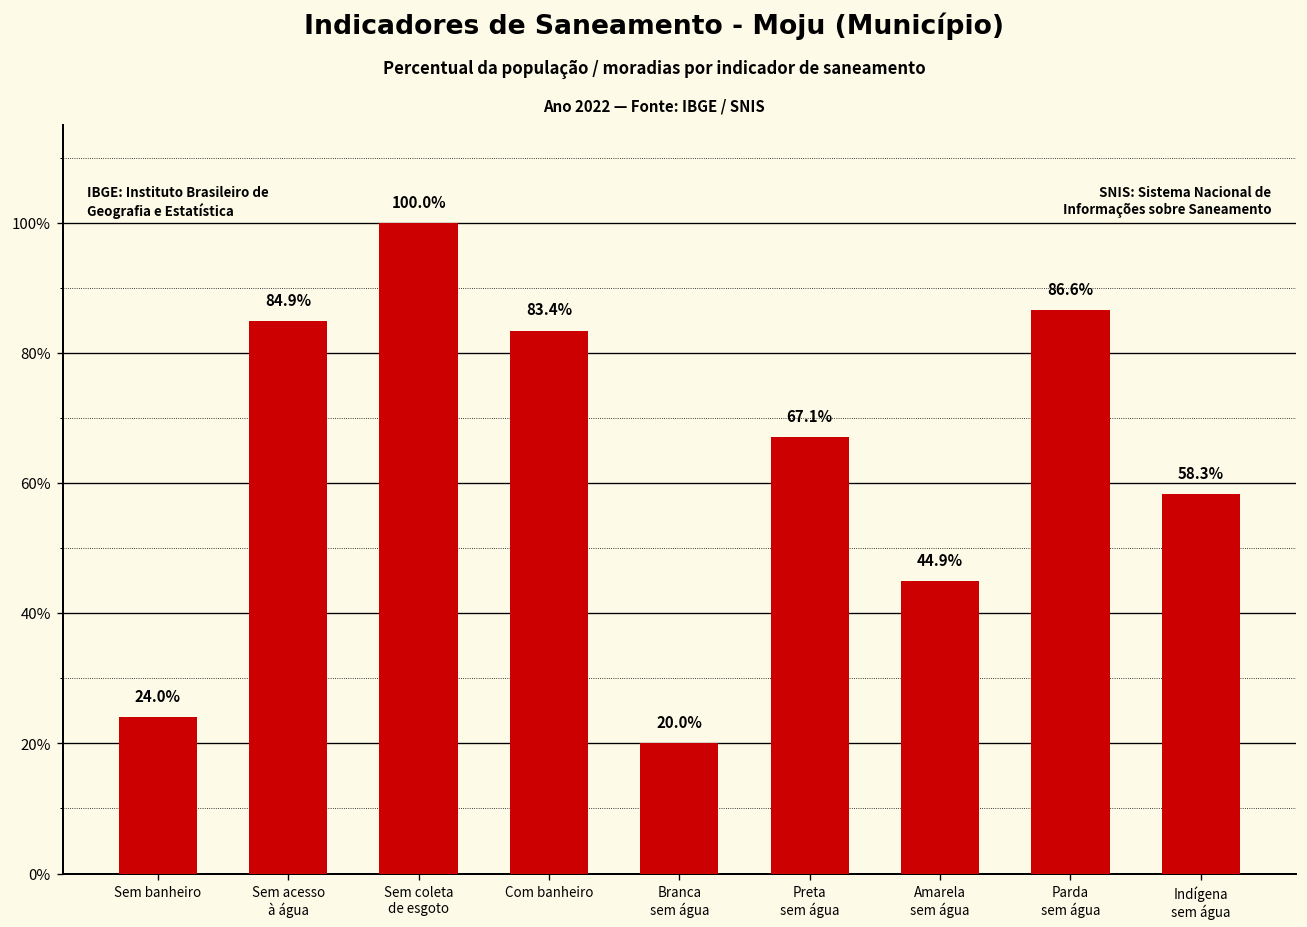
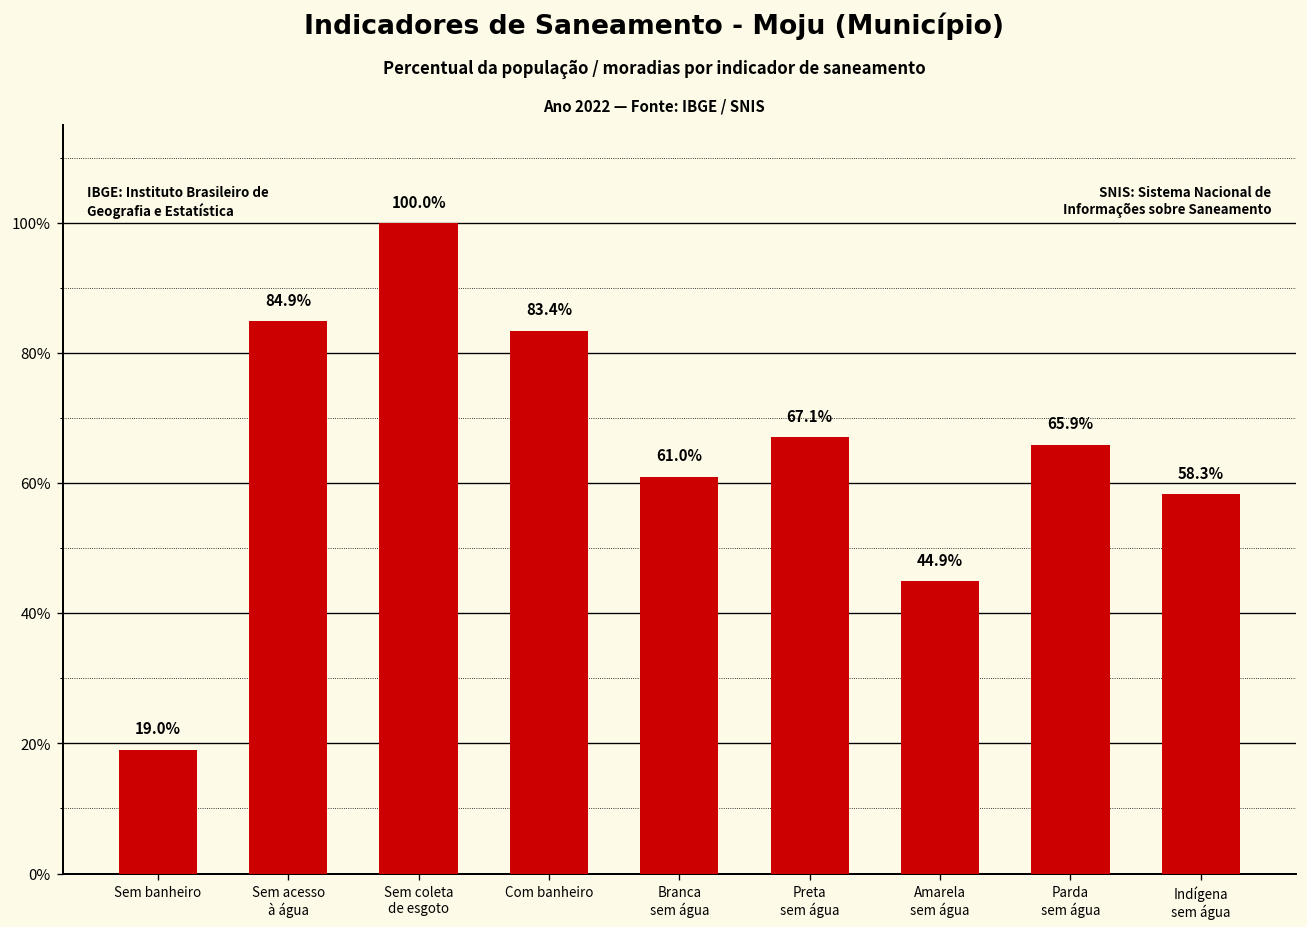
  {
-   "Sem banheiro": "24.0%",
+   "Sem banheiro": "19.0%",
    "Sem acesso à água": "84.9%",
    "Sem coleta de esgoto": "100.0%",
    "Com banheiro": "83.4%",
-   "Branca sem água": "20.0%",
+   "Branca sem água": "61.0%",
    "Preta sem água": "67.1%",
    "Amarela sem água": "44.9%",
-   "Parda sem água": "86.6%",
+   "Parda sem água": "65.9%",
    "Indígena sem água": "58.3%"
  }
